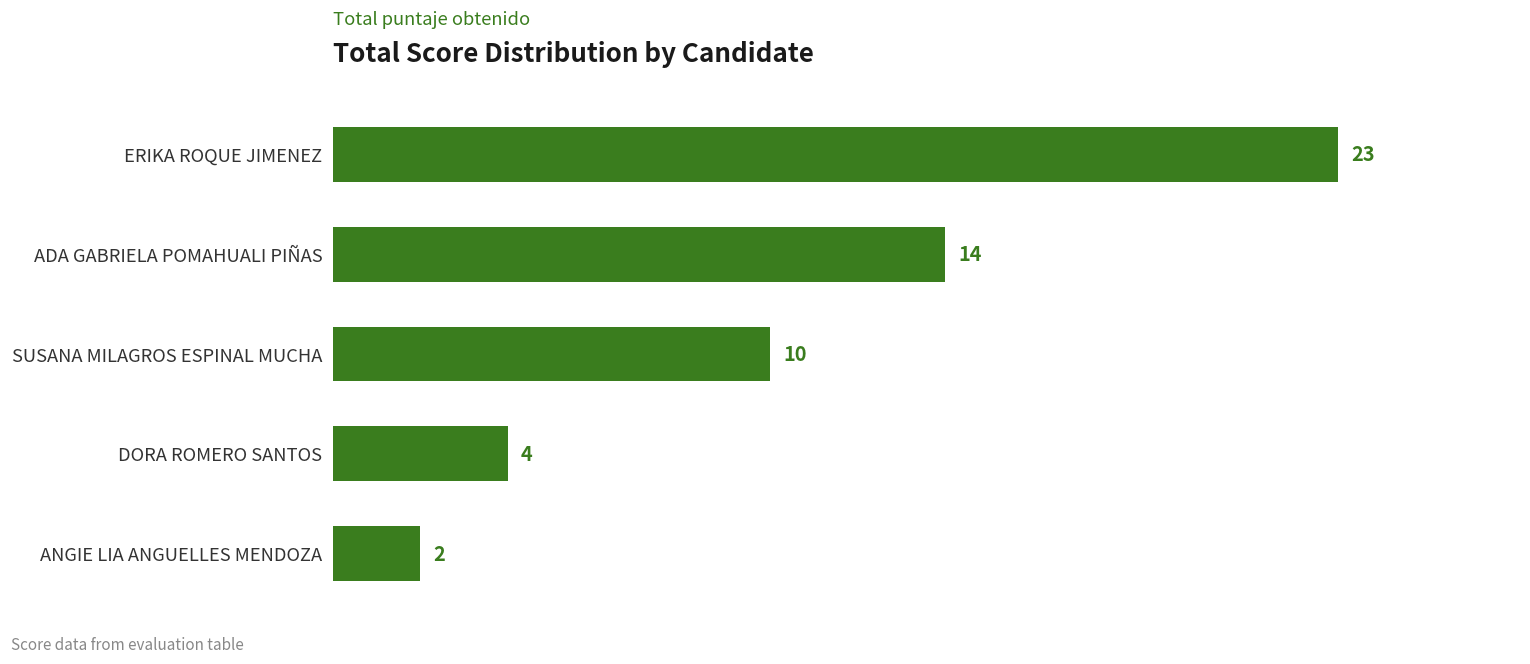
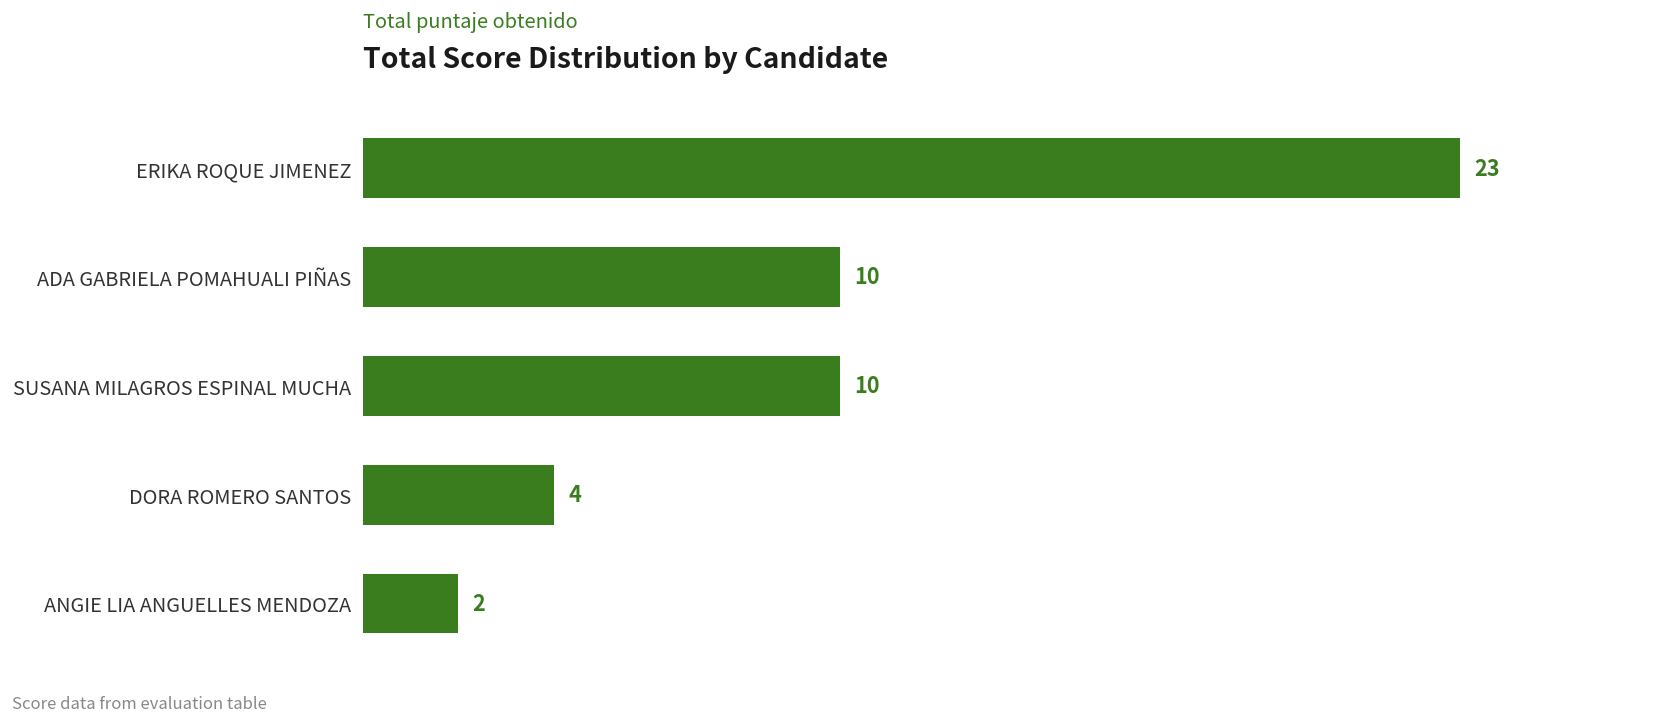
  {
    "ERIKA ROQUE JIMENEZ": 23,
-   "ADA GABRIELA POMAHUALI PIÑAS": 14,
+   "ADA GABRIELA POMAHUALI PIÑAS": 10,
    "SUSANA MILAGROS ESPINAL MUCHA": 10,
    "DORA ROMERO SANTOS": 4,
    "ANGIE LIA ANGUELLES MENDOZA": 2
  }
